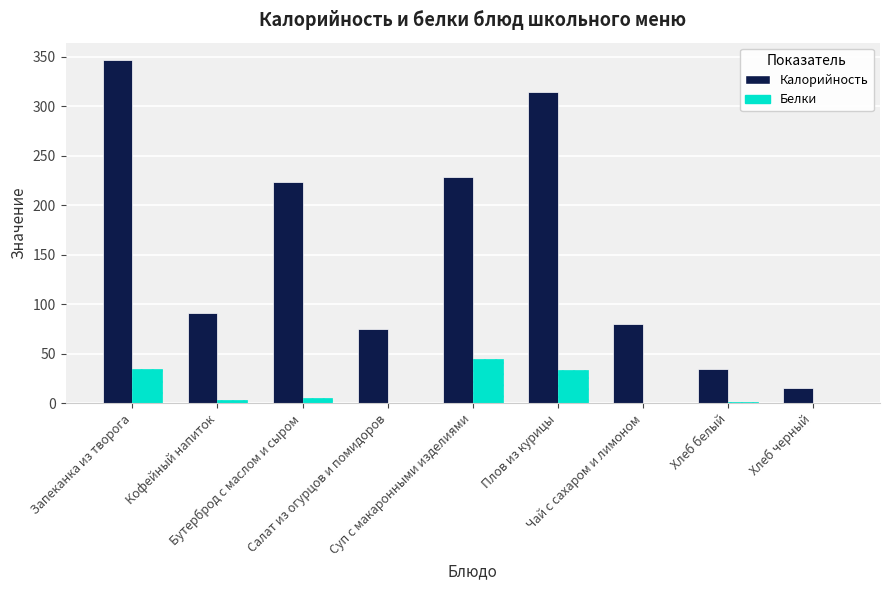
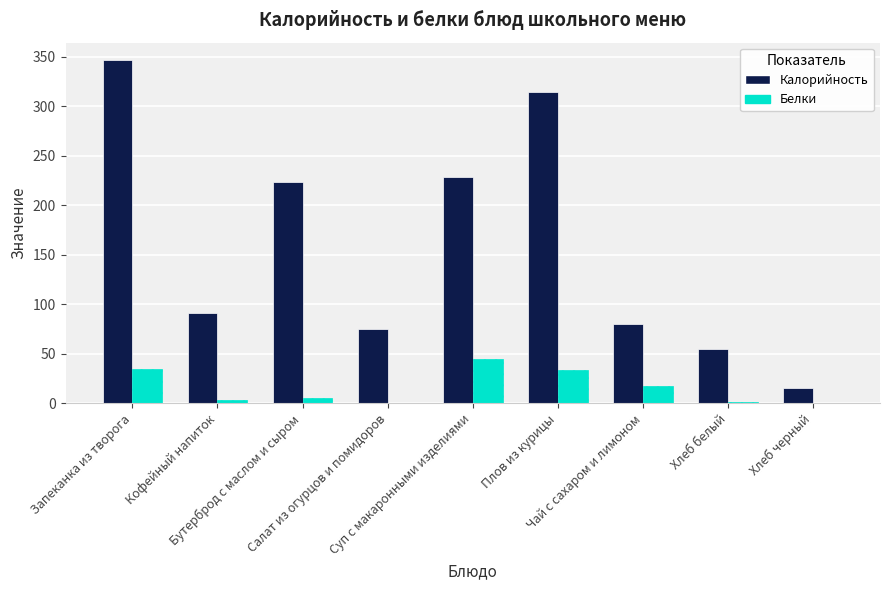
  {
    "Калорийность": {
      "Запеканка из творога": 350,
      "Кофейный напиток": 90,
      "Бутерброд с маслом и сыром": 220,
      "Салат из огурцов и помидоров": 80,
      "Суп с макаронными изделиями": 230,
      "Плов из курицы": 310,
      "Чай с сахаром и лимоном": 80,
-     "Хлеб белый": 40,
+     "Хлеб белый": 60,
      "Хлеб черный": 20
    },
    "Белки": {
      "Запеканка из творога": 40,
      "Кофейный напиток": 0,
      "Бутерброд с маслом и сыром": 10,
      "Салат из огурцов и помидоров": 0,
      "Суп с макаронными изделиями": 50,
      "Плов из курицы": 30,
-     "Чай с сахаром и лимоном": 0,
+     "Чай с сахаром и лимоном": 20,
      "Хлеб черный": 0
    }
  }
